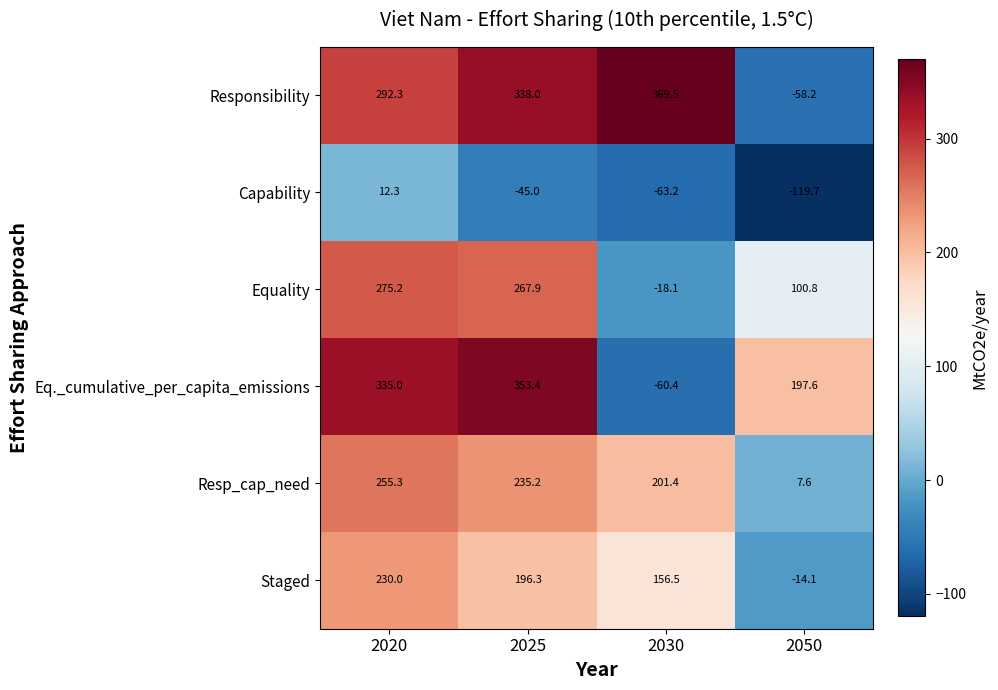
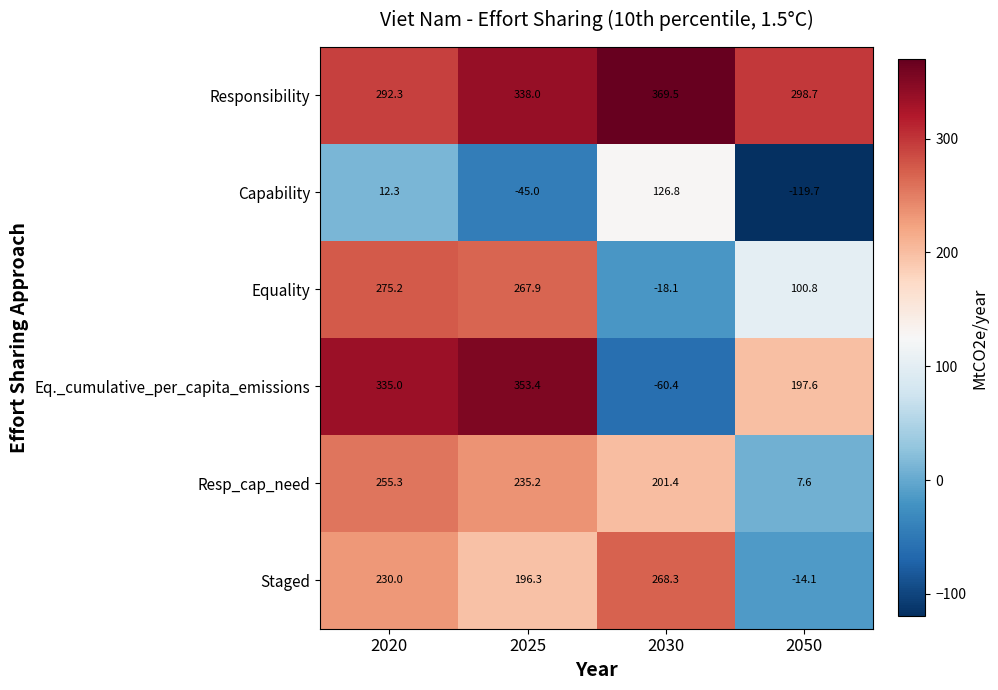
  {
    "Responsibility": {
      "2020": 292.3,
      "2025": 338.0,
      "2030": 369.5,
-     "2050": -58.2
+     "2050": 298.7
    },
    "Capability": {
      "2020": 12.3,
      "2025": -45.0,
-     "2030": -63.2,
+     "2030": 126.8,
      "2050": -119.7
    },
    "Equality": {
      "2020": 275.2,
      "2025": 267.9,
      "2030": -18.1,
      "2050": 100.8
    },
    "Eq._cumulative_per_capita_emissions": {
      "2020": 335.0,
      "2025": 353.4,
      "2030": -60.4,
      "2050": 197.6
    },
    "Resp_cap_need": {
      "2020": 255.3,
      "2025": 235.2,
      "2030": 201.4,
      "2050": 7.6
    },
    "Staged": {
      "2020": 230.0,
      "2025": 196.3,
-     "2030": 156.5,
+     "2030": 268.3,
      "2050": -14.1
    }
  }
